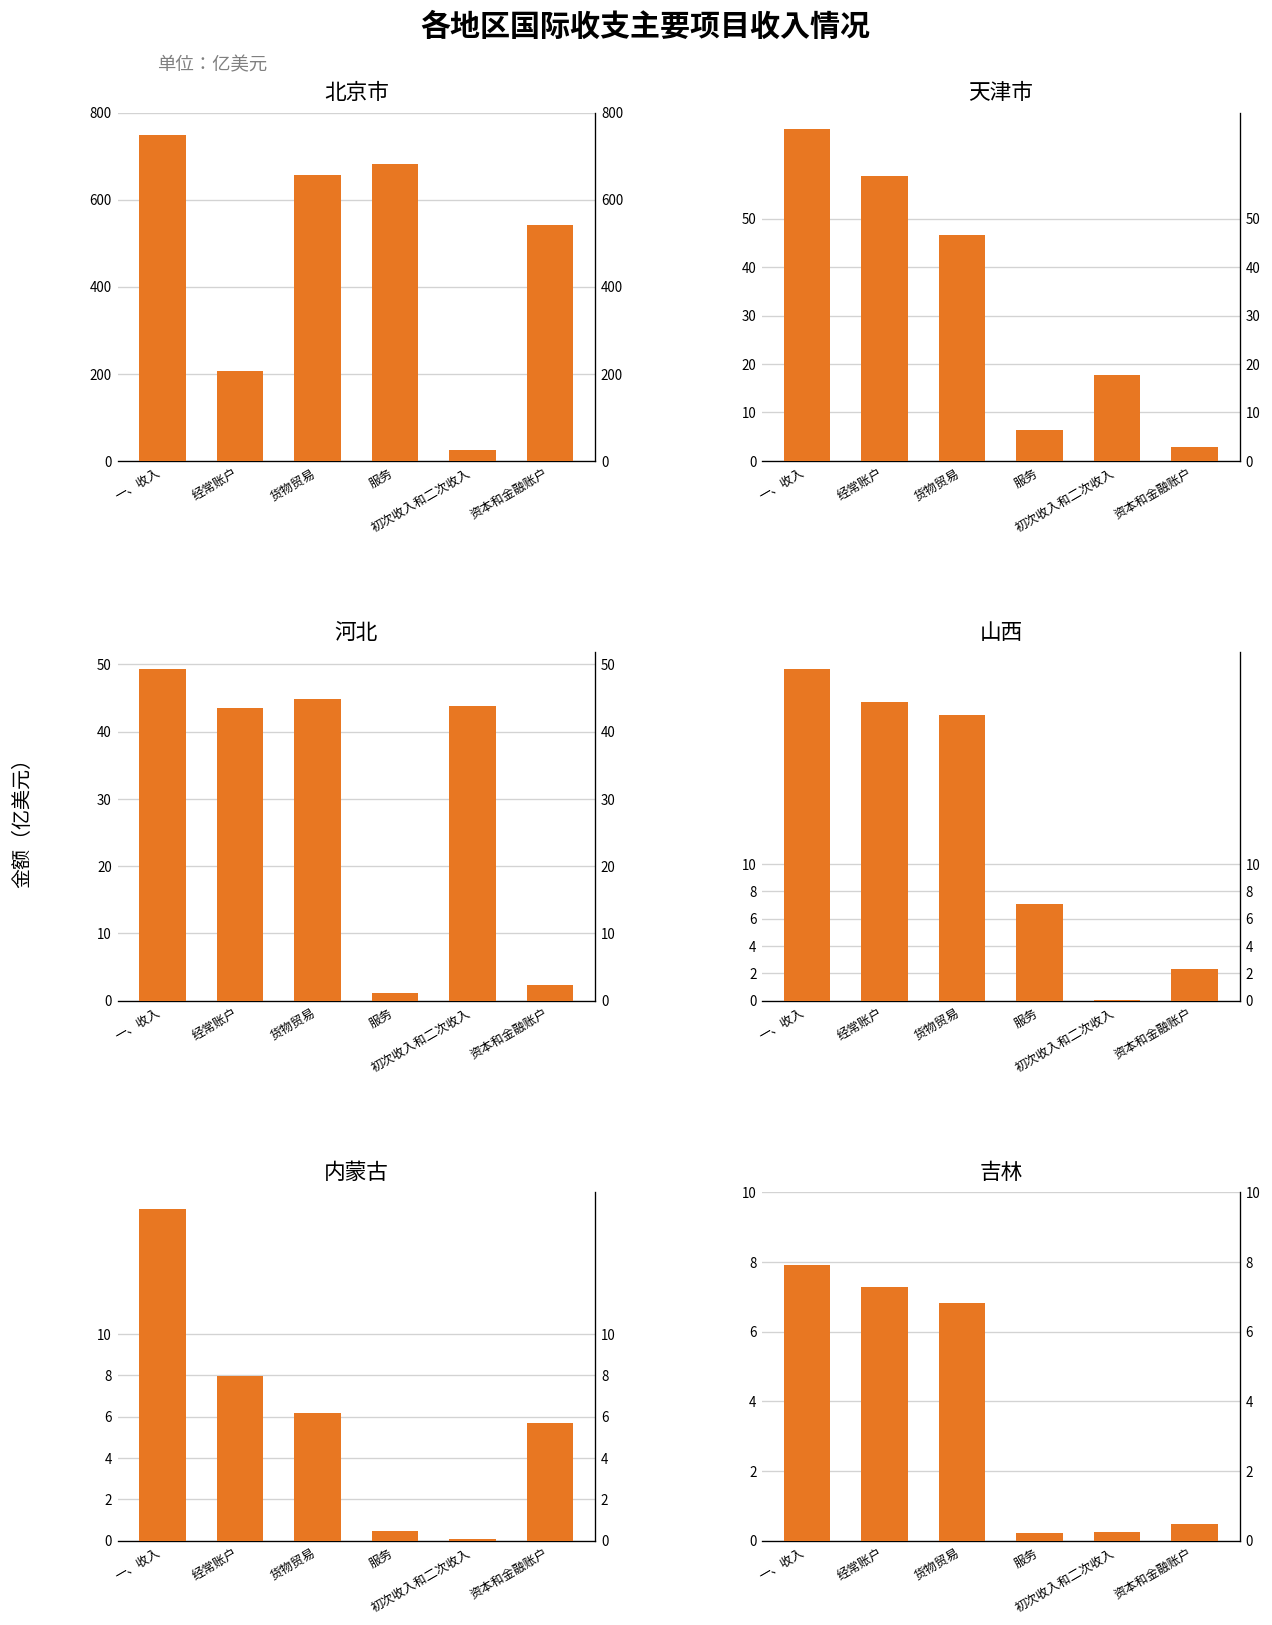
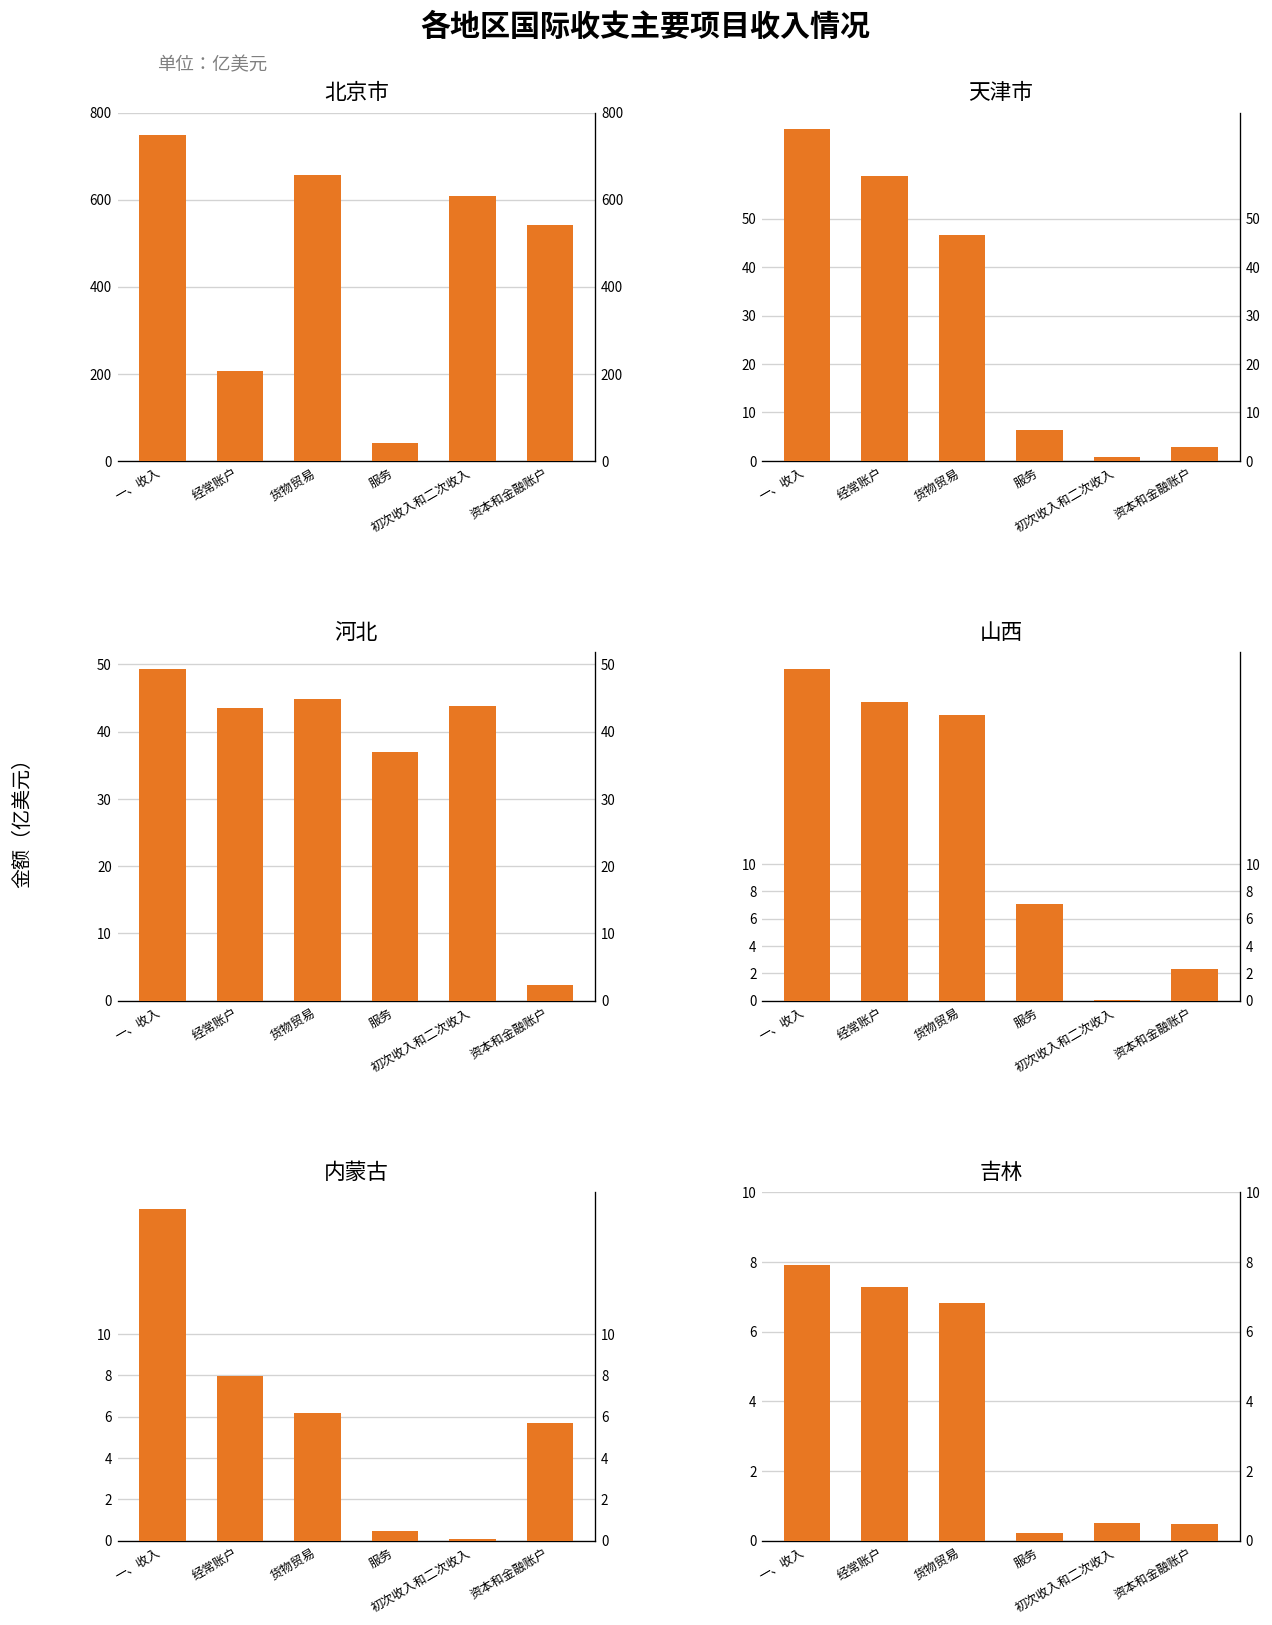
  {
    "北京市": {
      "一、收入": 750,
      "经常账户": 210,
      "货物贸易": 660,
-     "服务": 680,
-     "初次收入和二次收入": 20,
+     "服务": 40,
+     "初次收入和二次收入": 610,
      "资本和金融账户": 540
    },
    "天津市": {
      "一、收入": 68,
      "经常账户": 59,
      "货物贸易": 47,
      "服务": 6,
-     "初次收入和二次收入": 18,
+     "初次收入和二次收入": 1,
      "资本和金融账户": 3
    },
    "河北": {
      "一、收入": 49,
      "经常账户": 43,
      "货物贸易": 45,
-     "服务": 1,
+     "服务": 37,
      "初次收入和二次收入": 44,
      "资本和金融账户": 2
    },
    "山西": {
      "一、收入": 24.2,
      "经常账户": 21.9,
      "货物贸易": 20.9,
      "服务": 7.1,
      "资本和金融账户": 2.3
    },
    "内蒙古": {
      "一、收入": 16.0,
      "经常账户": 8.0,
      "货物贸易": 6.2,
      "服务": 0.5,
      "资本和金融账户": 5.7
    },
    "吉林": {
      "一、收入": 7.9,
      "经常账户": 7.3,
      "货物贸易": 6.8,
      "服务": 0.2,
-     "初次收入和二次收入": 0.2,
+     "初次收入和二次收入": 0.5,
      "资本和金融账户": 0.5
    }
  }
